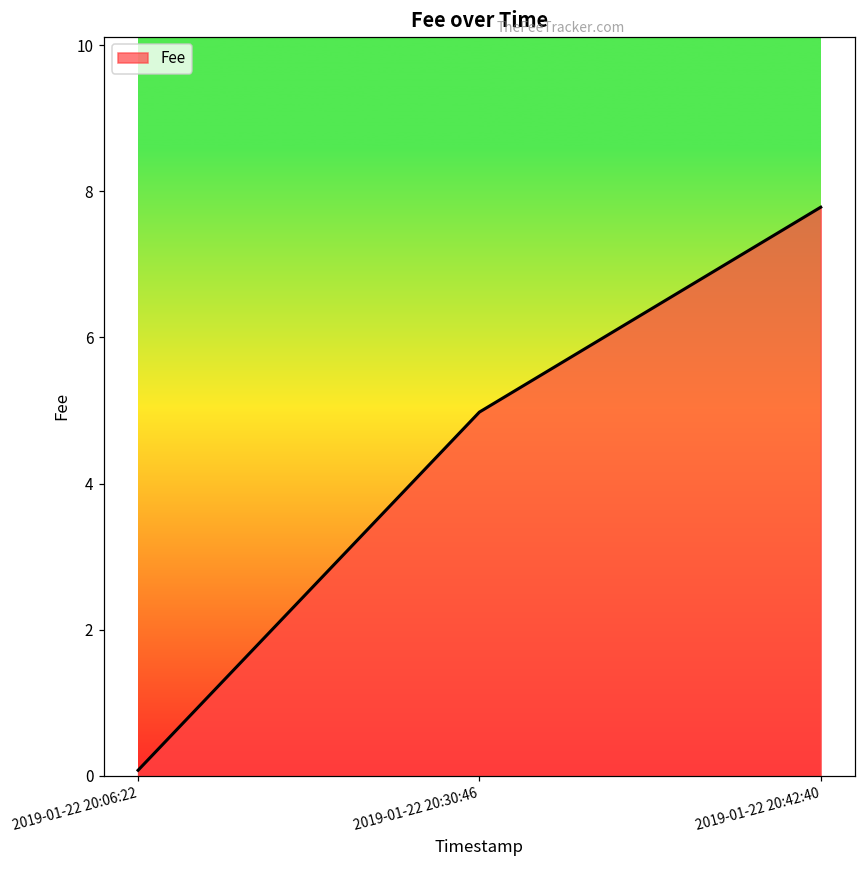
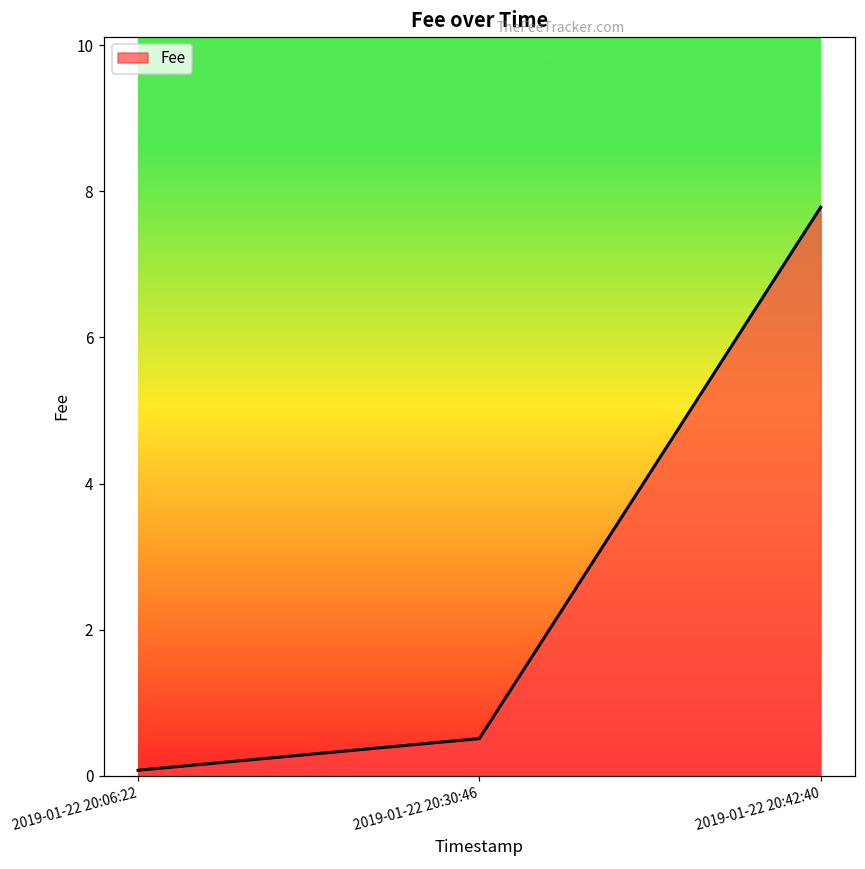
  {
    "2019-01-22 20:06:22": 0.1,
-   "2019-01-22 20:30:46": 5.0,
+   "2019-01-22 20:30:46": 0.5,
    "2019-01-22 20:42:40": 7.8
  }
